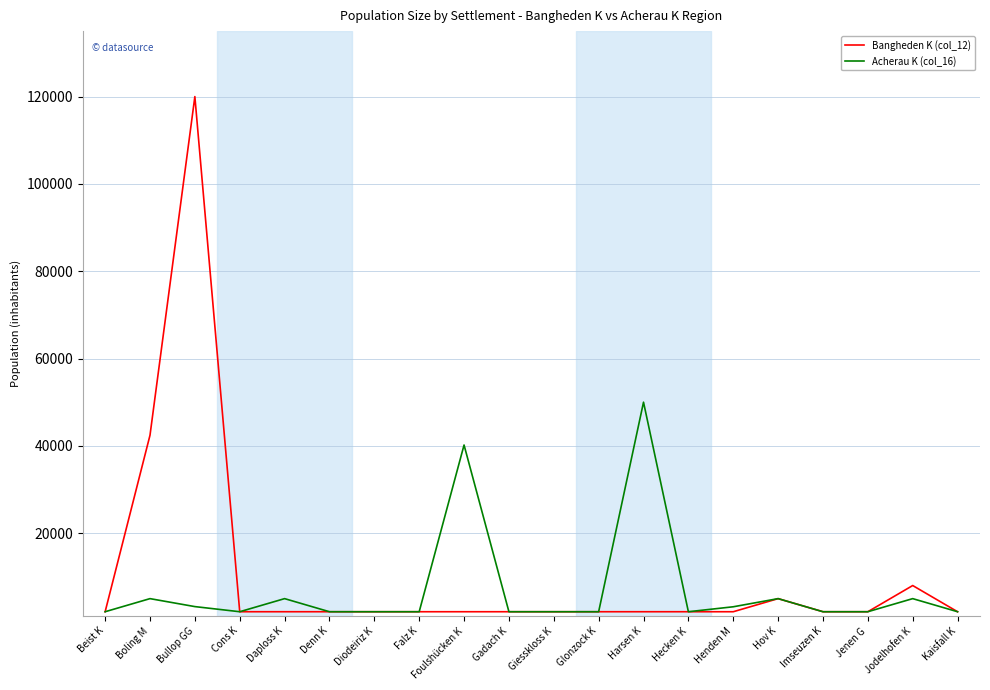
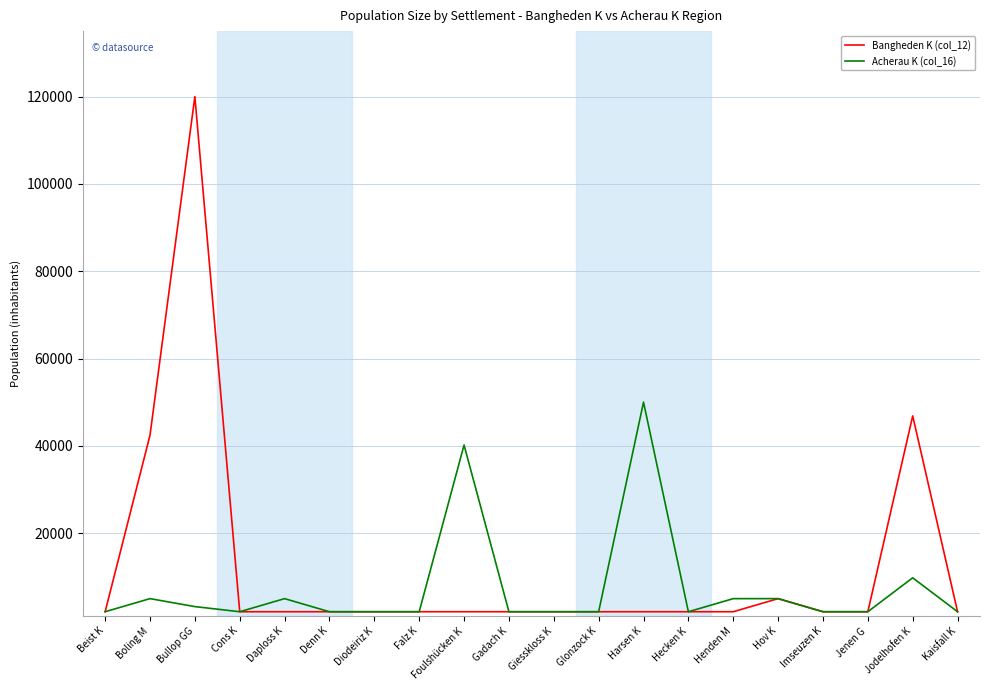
  {
    "Bangheden K (col_12)": {
      "Boling M": 42000,
      "Bullop GG": 120000,
      "Daploss K": 2000,
      "Foulshücken K": 2000,
      "Harsen K": 2000,
      "Henden M": 2000,
-     "Jodelhofen K": 8000
+     "Jodelhofen K": 47000
    },
    "Acherau K (col_16)": {
      "Boling M": 5000,
      "Bullop GG": 3000,
      "Daploss K": 5000,
      "Foulshücken K": 40000,
      "Harsen K": 50000,
-     "Henden M": 3000,
-     "Jodelhofen K": 5000
+     "Henden M": 5000,
+     "Jodelhofen K": 10000
    }
  }
